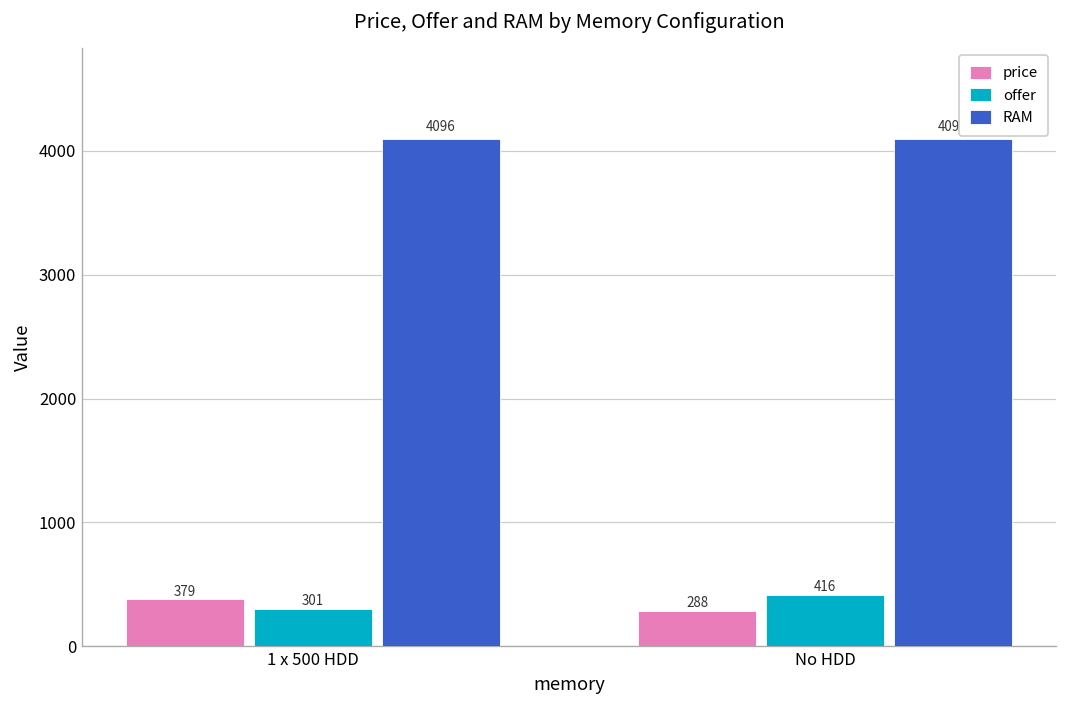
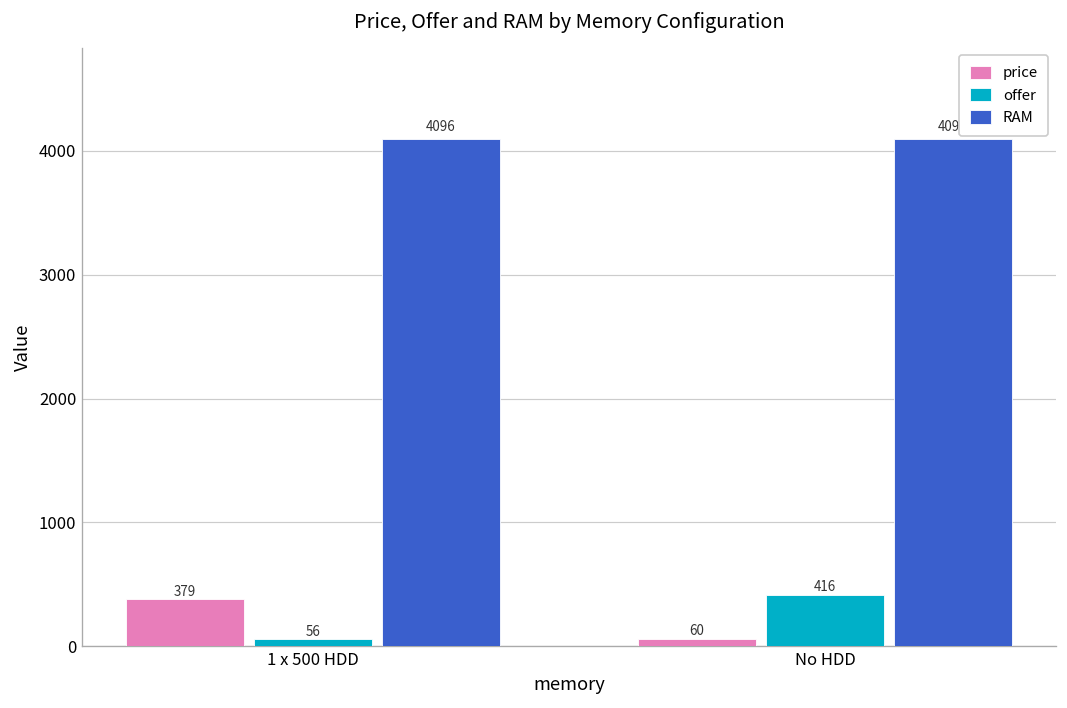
  {
    "price": {
      "1 x 500 HDD": 379,
-     "No HDD": 288
+     "No HDD": 60
    },
    "offer": {
-     "1 x 500 HDD": 301,
+     "1 x 500 HDD": 56,
      "No HDD": 416
    },
    "RAM": {
      "1 x 500 HDD": 4096
    }
  }
